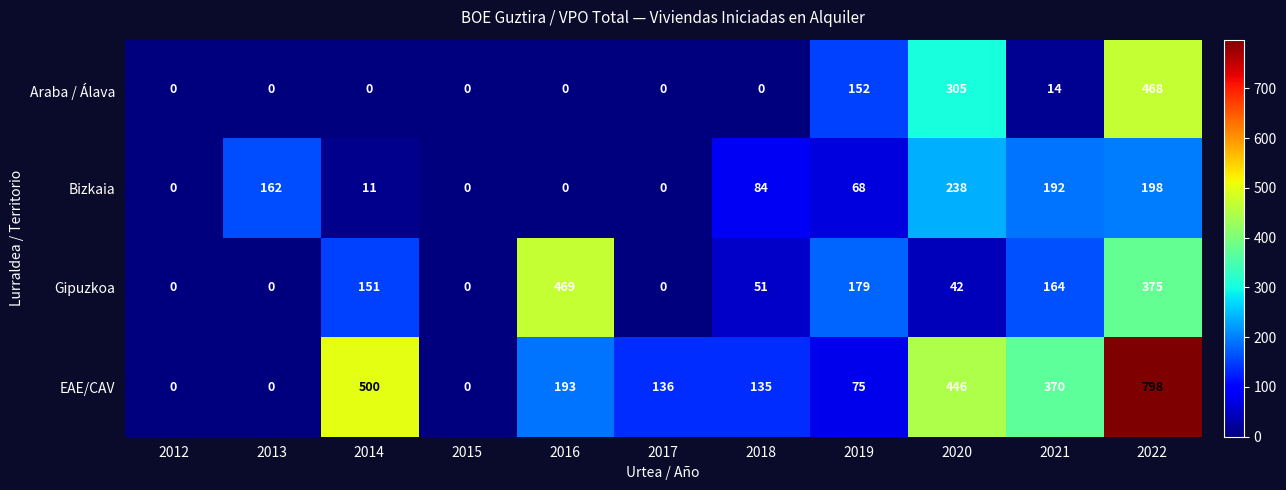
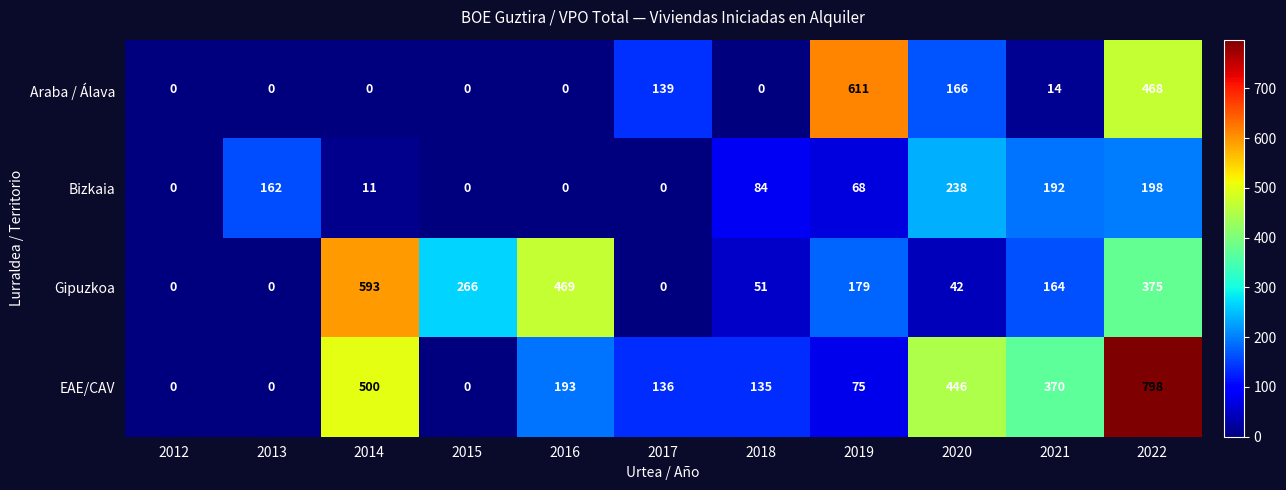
  {
    "Araba / Álava": {
      "2012": 0,
      "2013": 0,
      "2014": 0,
      "2015": 0,
      "2016": 0,
-     "2017": 0,
+     "2017": 139,
      "2018": 0,
-     "2019": 152,
-     "2020": 305,
+     "2019": 611,
+     "2020": 166,
      "2021": 14,
      "2022": 468
    },
    "Bizkaia": {
      "2012": 0,
      "2013": 162,
      "2014": 11,
      "2015": 0,
      "2016": 0,
      "2017": 0,
      "2018": 84,
      "2019": 68,
      "2020": 238,
      "2021": 192,
      "2022": 198
    },
    "Gipuzkoa": {
      "2012": 0,
      "2013": 0,
-     "2014": 151,
-     "2015": 0,
+     "2014": 593,
+     "2015": 266,
      "2016": 469,
      "2017": 0,
      "2018": 51,
      "2019": 179,
      "2020": 42,
      "2021": 164,
      "2022": 375
    },
    "EAE/CAV": {
      "2012": 0,
      "2013": 0,
      "2014": 500,
      "2015": 0,
      "2016": 193,
      "2017": 136,
      "2018": 135,
      "2019": 75,
      "2020": 446,
      "2021": 370,
      "2022": 798
    }
  }
